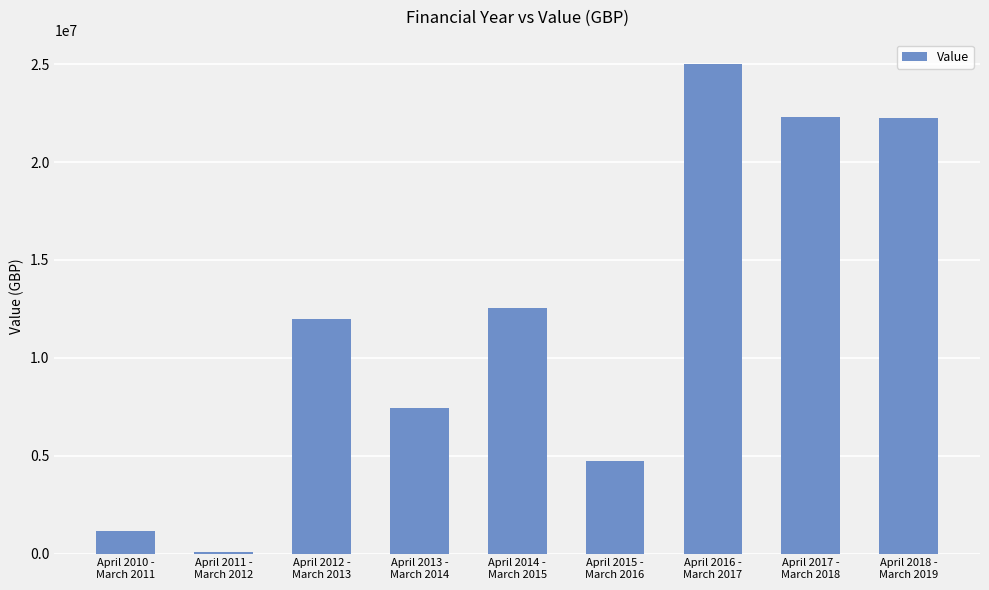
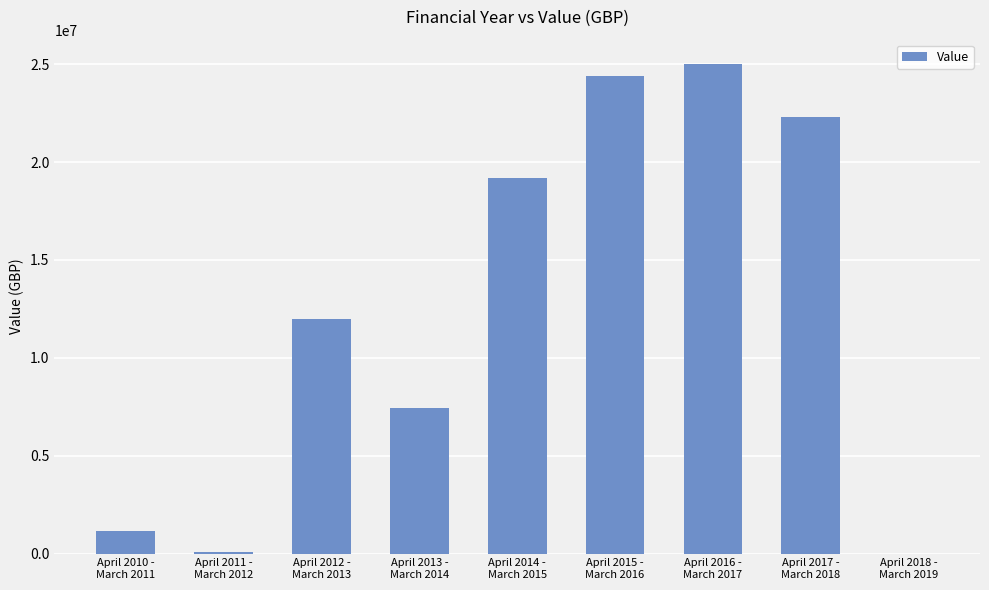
  {
    "April 2010 - March 2011": 1200000,
    "April 2012 - March 2013": 12000000,
    "April 2013 - March 2014": 7400000,
-   "April 2014 - March 2015": 12500000,
-   "April 2015 - March 2016": 4700000,
+   "April 2014 - March 2015": 19200000,
+   "April 2015 - March 2016": 24400000,
    "April 2016 - March 2017": 25000000,
    "April 2017 - March 2018": 22300000,
-   "April 2018 - March 2019": 22200000
+   "April 2018 - March 2019": 0
  }
